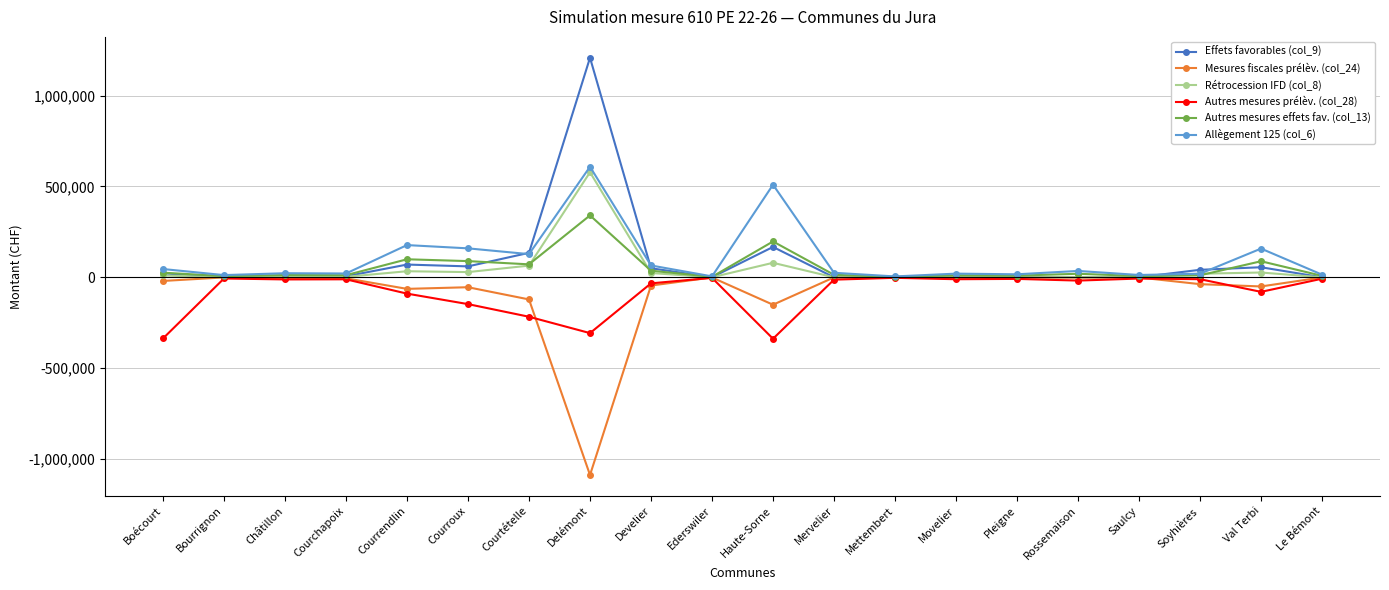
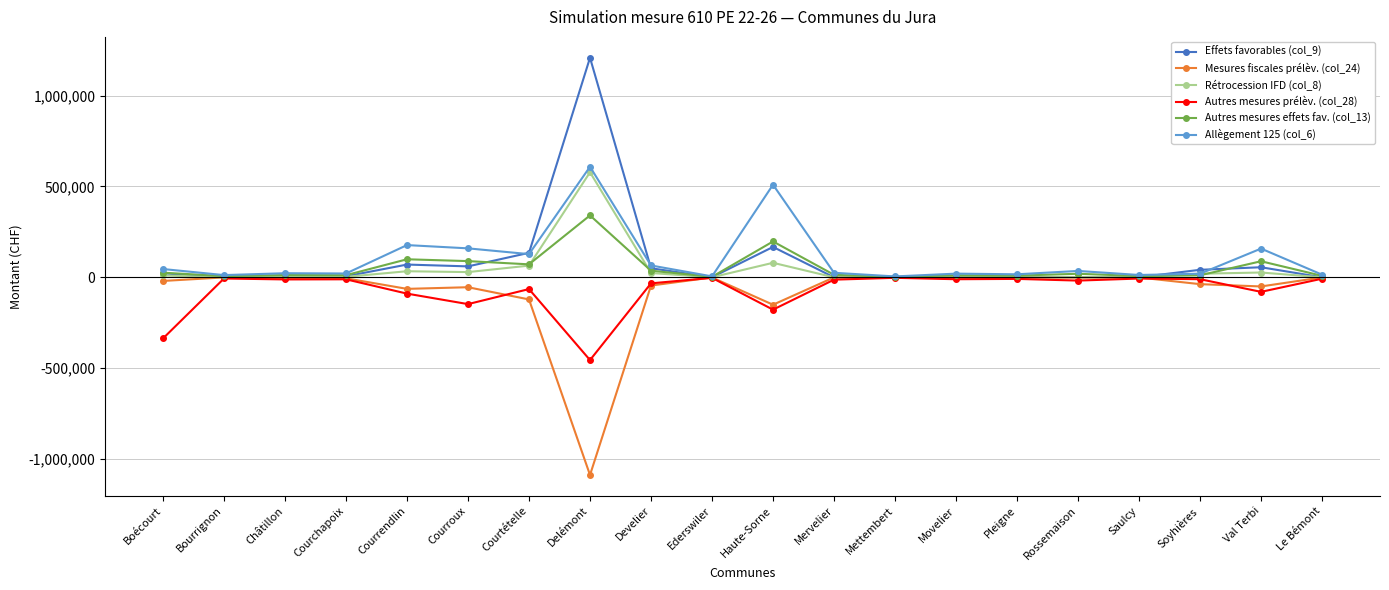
  {
    "Mesures fiscales prélèv. (col_24)": {
      "Boécourt": "-20,000",
      "Courrendlin": "-60,000",
      "Courroux": "-50,000",
      "Courtételle": "-120,000",
      "Delémont": "-1,090,000",
      "Haute-Sorne": "-150,000",
      "Soyhières": "-40,000",
      "Val Terbi": "-50,000"
    },
    "Rétrocession IFD (col_8)": {
      "Courrendlin": "30,000",
      "Courroux": "30,000",
      "Delémont": "580,000",
      "Haute-Sorne": "80,000",
      "Val Terbi": "30,000"
    },
    "Autres mesures prélèv. (col_28)": {
      "Boécourt": "-340,000",
      "Courrendlin": "-90,000",
      "Courroux": "-150,000",
-     "Courtételle": "-220,000",
-     "Delémont": "-310,000",
-     "Haute-Sorne": "-340,000",
+     "Courtételle": "-60,000",
+     "Delémont": "-450,000",
+     "Haute-Sorne": "-180,000",
      "Rossemaison": "-20,000",
      "Soyhières": "-10,000",
      "Val Terbi": "-80,000"
    },
    "Autres mesures effets fav. (col_13)": {
      "Courrendlin": "100,000",
      "Courroux": "90,000",
      "Delémont": "340,000",
      "Haute-Sorne": "200,000",
      "Rossemaison": "20,000",
      "Val Terbi": "90,000"
    }
  }
